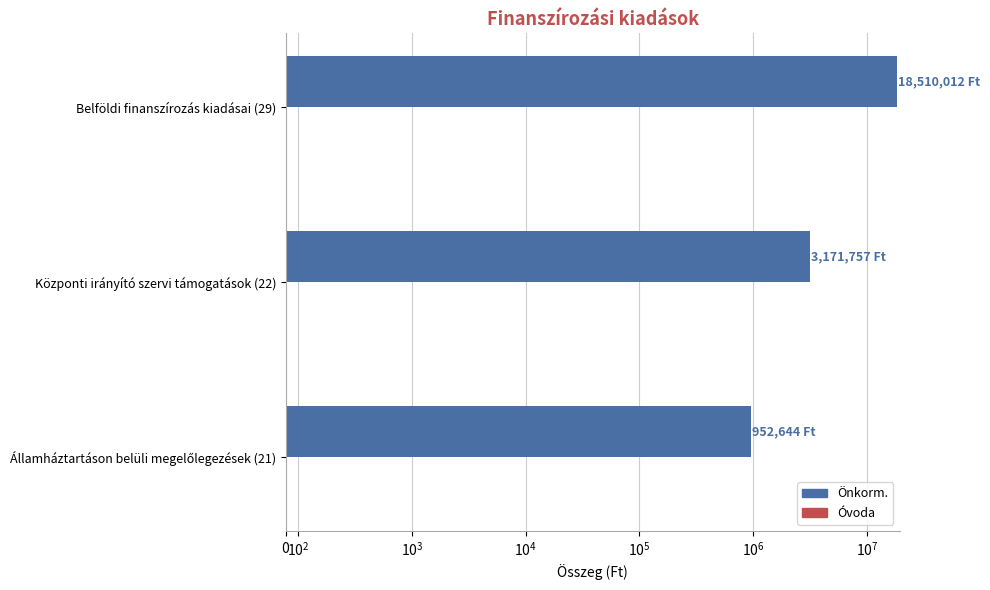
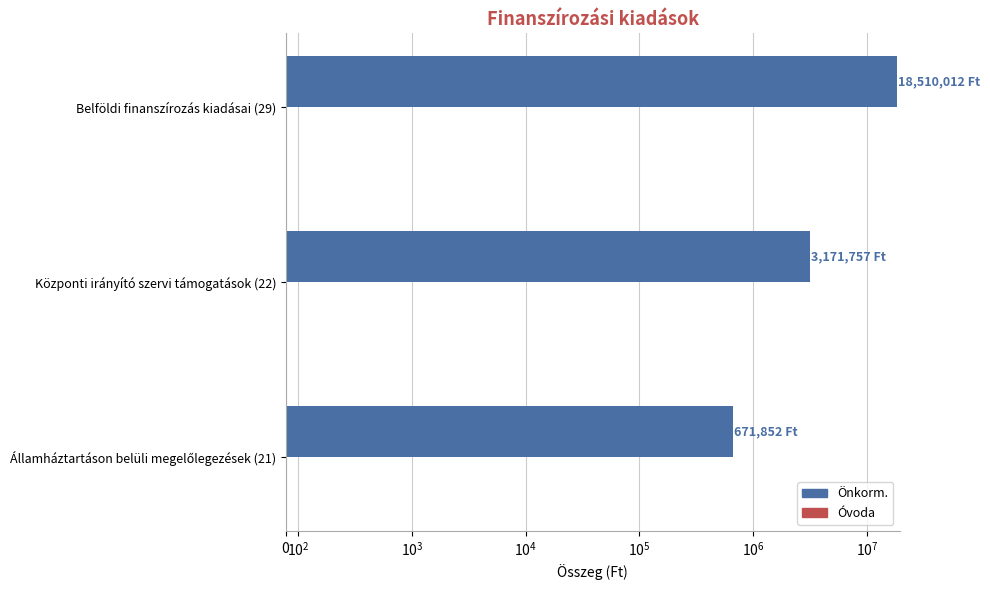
  {
    "Önkorm.": {
      "Belföldi finanszírozás kiadásai (29)": "18,510,012",
      "Központi irányító szervi támogatások (22)": "3,171,757",
-     "Államháztartáson belüli megelőlegezések (21)": "952,644"
+     "Államháztartáson belüli megelőlegezések (21)": "671,852"
    }
  }
